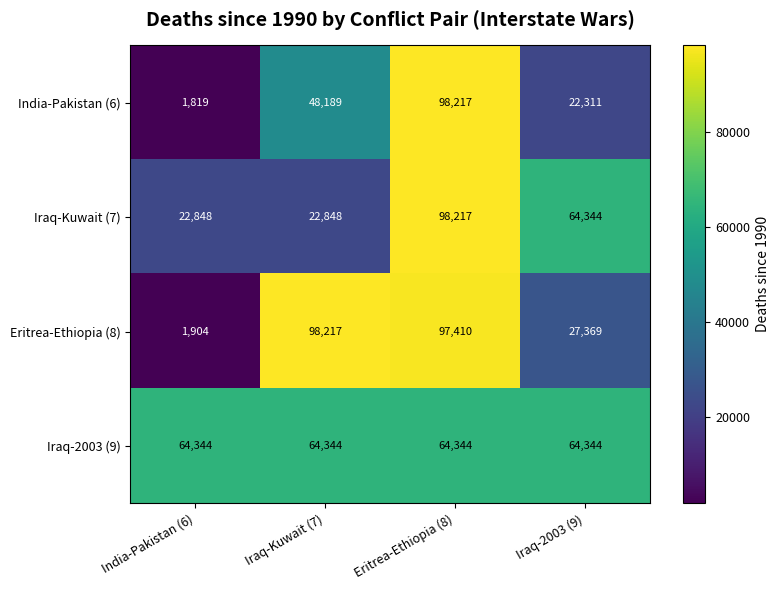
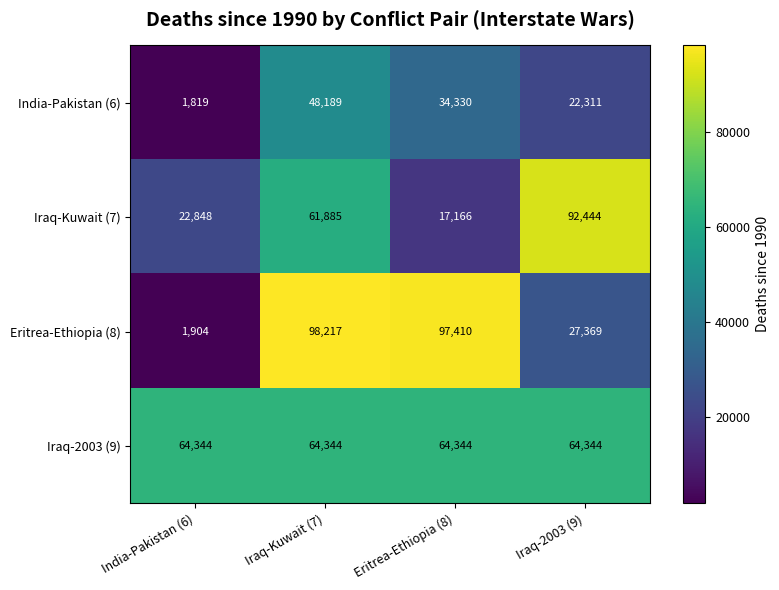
  {
    "India-Pakistan (6)": {
      "India-Pakistan (6)": "1,819",
      "Iraq-Kuwait (7)": "48,189",
-     "Eritrea-Ethiopia (8)": "98,217",
+     "Eritrea-Ethiopia (8)": "34,330",
      "Iraq-2003 (9)": "22,311"
    },
    "Iraq-Kuwait (7)": {
      "India-Pakistan (6)": "22,848",
-     "Iraq-Kuwait (7)": "22,848",
-     "Eritrea-Ethiopia (8)": "98,217",
-     "Iraq-2003 (9)": "64,344"
+     "Iraq-Kuwait (7)": "61,885",
+     "Eritrea-Ethiopia (8)": "17,166",
+     "Iraq-2003 (9)": "92,444"
    },
    "Eritrea-Ethiopia (8)": {
      "India-Pakistan (6)": "1,904",
      "Iraq-Kuwait (7)": "98,217",
      "Eritrea-Ethiopia (8)": "97,410",
      "Iraq-2003 (9)": "27,369"
    },
    "Iraq-2003 (9)": {
      "India-Pakistan (6)": "64,344",
      "Iraq-Kuwait (7)": "64,344",
      "Eritrea-Ethiopia (8)": "64,344",
      "Iraq-2003 (9)": "64,344"
    }
  }
